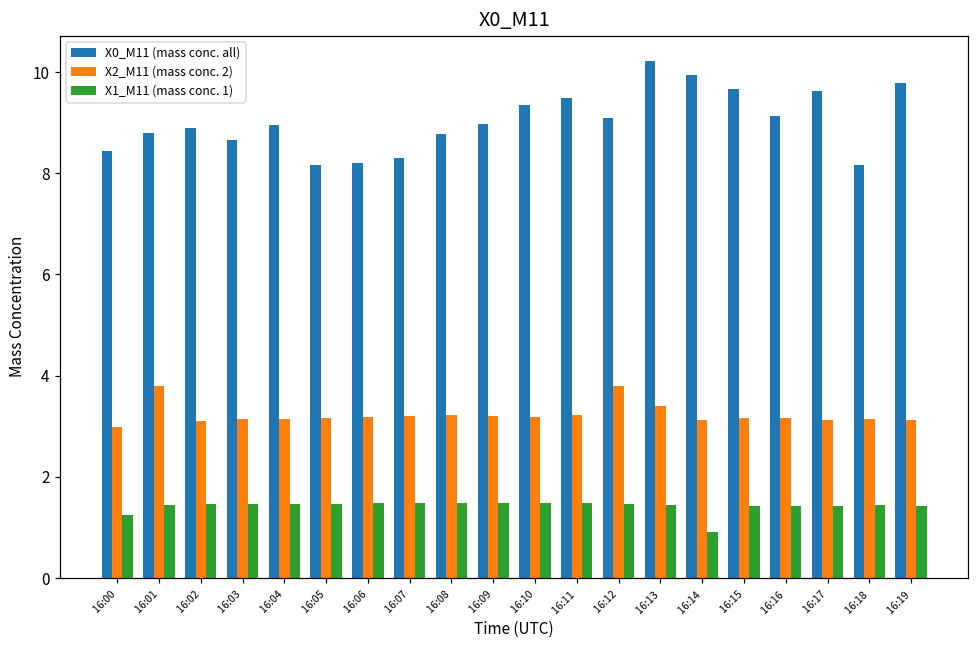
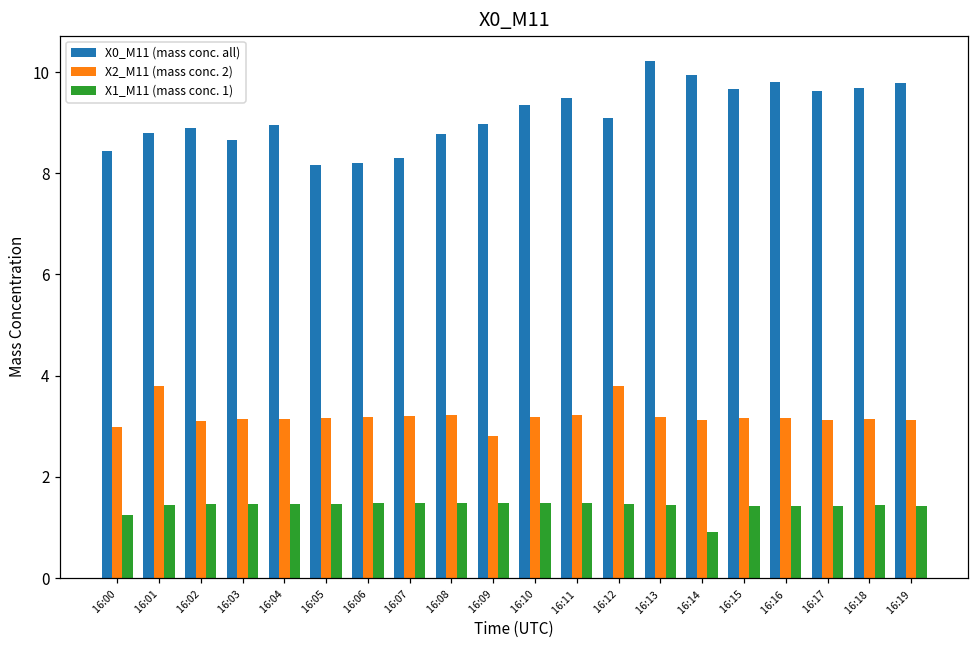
  {
    "X0_M11 (mass conc. all)": {
      "16:00": 8.4,
      "16:01": 8.8,
      "16:02": 8.9,
      "16:03": 8.7,
      "16:04": 9.0,
      "16:05": 8.2,
      "16:06": 8.2,
      "16:07": 8.3,
      "16:08": 8.8,
      "16:09": 9.0,
      "16:10": 9.3,
      "16:11": 9.5,
      "16:12": 9.1,
      "16:13": 10.2,
      "16:14": 10.0,
      "16:15": 9.7,
-     "16:16": 9.1,
+     "16:16": 9.8,
      "16:17": 9.6,
-     "16:18": 8.2,
+     "16:18": 9.7,
      "16:19": 9.8
    },
    "X2_M11 (mass conc. 2)": {
      "16:00": 3.0,
      "16:01": 3.8,
      "16:02": 3.1,
      "16:03": 3.2,
      "16:04": 3.1,
      "16:05": 3.2,
      "16:06": 3.2,
      "16:07": 3.2,
      "16:08": 3.2,
-     "16:09": 3.2,
+     "16:09": 2.8,
      "16:10": 3.2,
      "16:11": 3.2,
      "16:12": 3.8,
-     "16:13": 3.4,
+     "16:13": 3.2,
      "16:14": 3.1,
      "16:15": 3.2,
      "16:16": 3.2,
      "16:17": 3.1,
      "16:18": 3.1,
      "16:19": 3.1
    },
    "X1_M11 (mass conc. 1)": {
      "16:00": 1.2,
      "16:01": 1.5,
      "16:02": 1.5,
      "16:03": 1.5,
      "16:04": 1.5,
      "16:05": 1.5,
      "16:06": 1.5,
      "16:07": 1.5,
      "16:08": 1.5,
      "16:09": 1.5,
      "16:10": 1.5,
      "16:11": 1.5,
      "16:12": 1.5,
      "16:13": 1.4,
      "16:14": 0.9,
      "16:15": 1.4,
      "16:16": 1.4,
      "16:17": 1.4,
      "16:18": 1.4,
      "16:19": 1.4
    }
  }
